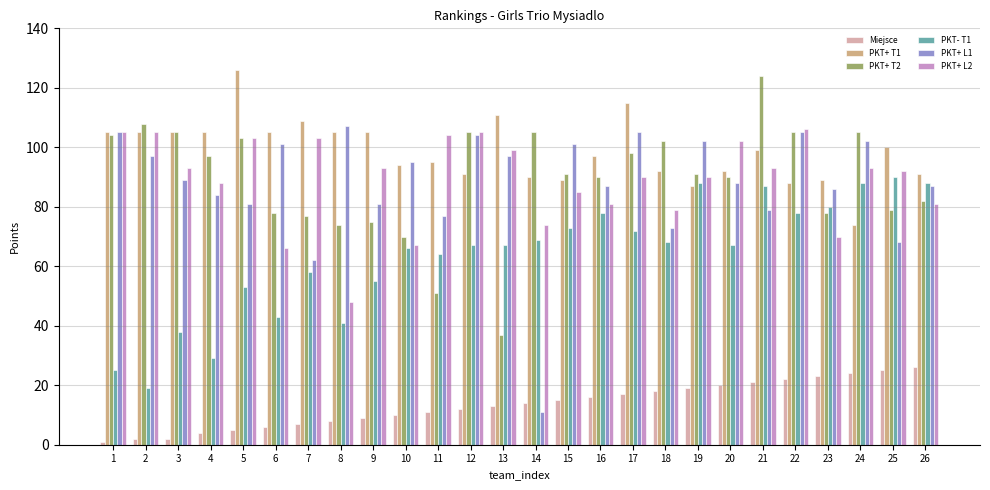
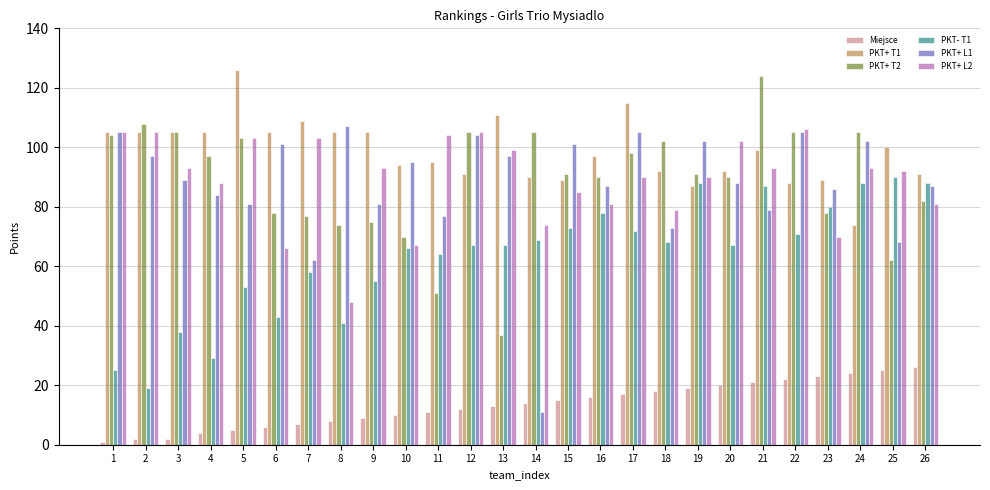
  {
    "PKT+ T2": {
      "1": 104,
      "2": 108,
      "3": 105,
      "4": 97,
      "5": 103,
      "6": 78,
      "7": 77,
      "8": 74,
      "9": 75,
      "10": 70,
      "11": 51,
      "12": 105,
      "13": 37,
      "14": 105,
      "15": 91,
      "16": 90,
      "17": 98,
      "18": 102,
      "19": 91,
      "20": 90,
      "21": 124,
      "22": 105,
      "23": 78,
      "24": 105,
-     "25": 79,
+     "25": 62,
      "26": 82
    },
    "PKT- T1": {
      "1": 25,
      "2": 19,
      "3": 38,
      "4": 29,
      "5": 53,
      "6": 43,
      "7": 58,
      "8": 41,
      "9": 55,
      "10": 66,
      "11": 64,
      "12": 67,
      "13": 67,
      "14": 69,
      "15": 73,
      "16": 78,
      "17": 72,
      "18": 68,
      "19": 88,
      "20": 67,
      "21": 87,
-     "22": 78,
+     "22": 71,
      "23": 80,
      "24": 88,
      "25": 90,
      "26": 88
    },
    "PKT+ L1": {
      "1": 105,
      "2": 97,
      "3": 89,
      "4": 84,
      "5": 81,
      "6": 101,
      "7": 62,
      "8": 107,
      "9": 81,
      "10": 95,
      "11": 77,
      "12": 104,
      "13": 97,
      "14": 11,
      "15": 101,
      "16": 87,
      "17": 105,
      "18": 73,
      "19": 102,
      "20": 88,
      "21": 79,
      "22": 105,
      "23": 86,
      "24": 102,
      "25": 68,
      "26": 87
    }
  }
